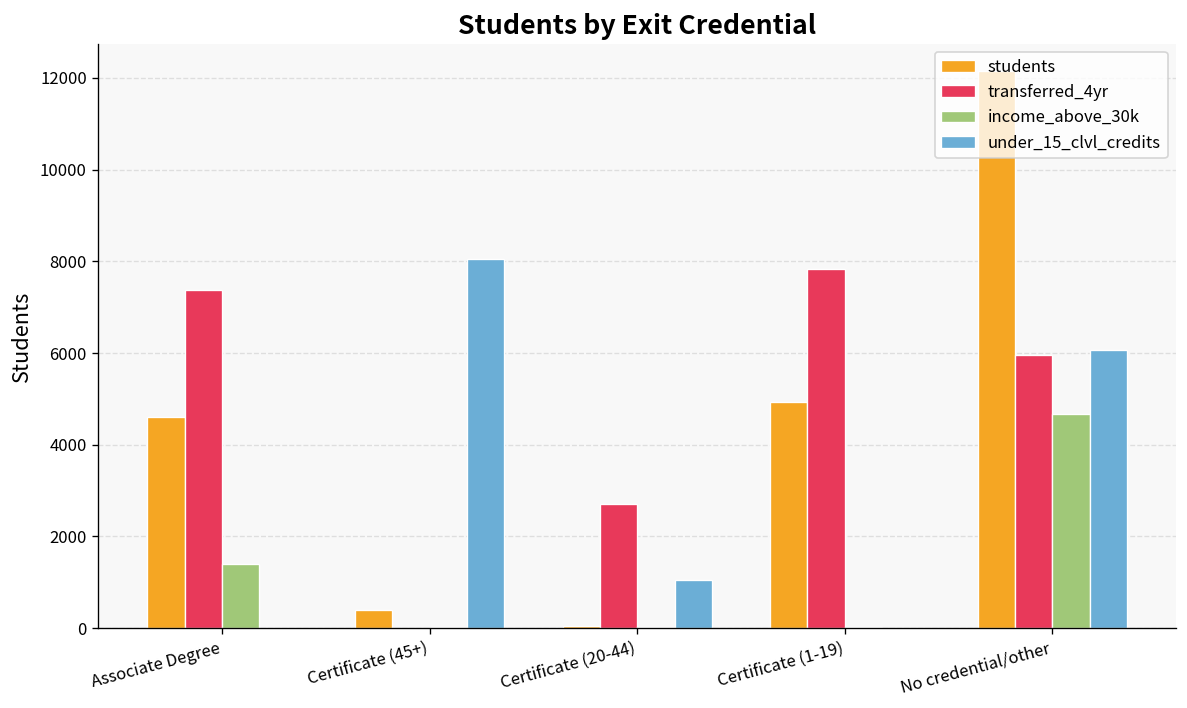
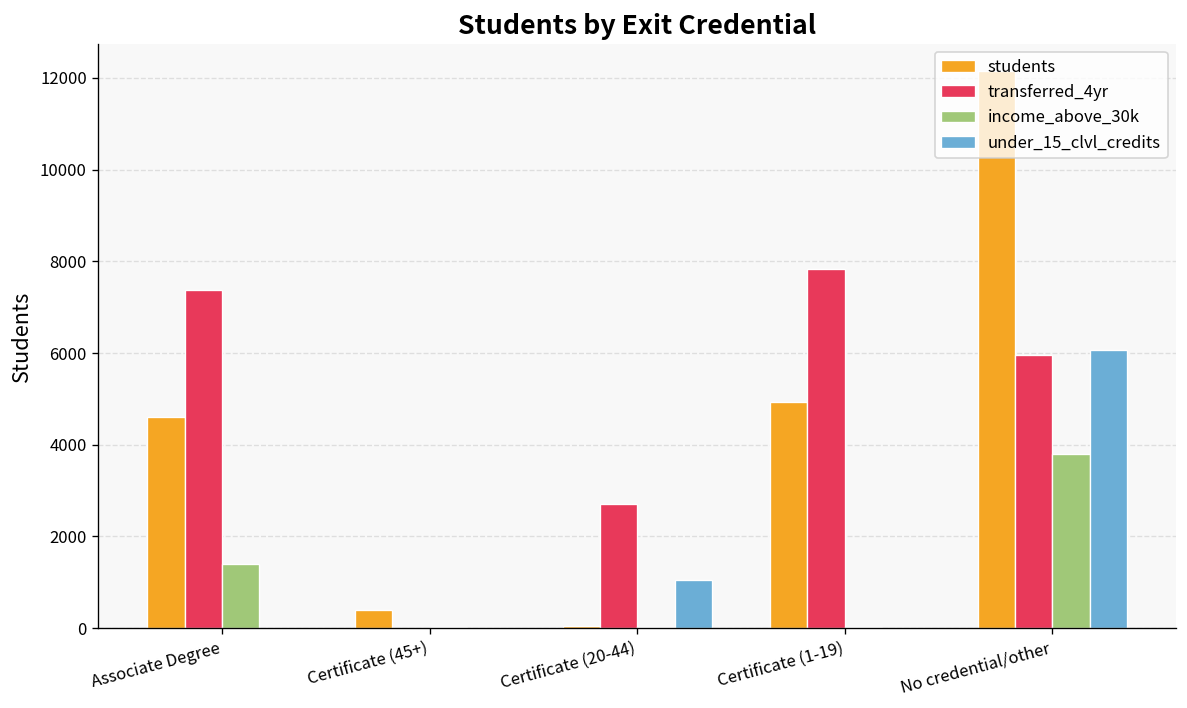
  {
    "students": {
      "Associate Degree": 4600,
      "Certificate (45+)": 400,
      "Certificate (1-19)": 4900
    },
    "transferred_4yr": {
      "Associate Degree": 7400,
      "Certificate (20-44)": 2700,
      "Certificate (1-19)": 7800,
      "No credential/other": 6000
    },
    "income_above_30k": {
      "Associate Degree": 1400,
-     "No credential/other": 4700
+     "No credential/other": 3800
    },
    "under_15_clvl_credits": {
-     "Certificate (45+)": 8000,
+     "Certificate (45+)": 0,
      "Certificate (20-44)": 1000,
      "No credential/other": 6100
    }
  }
